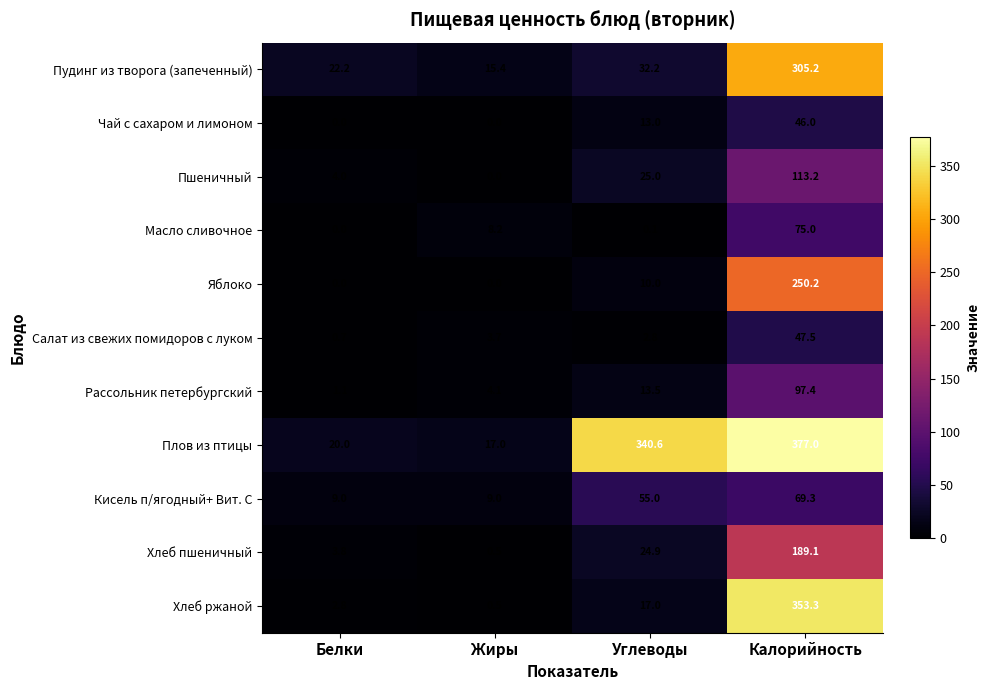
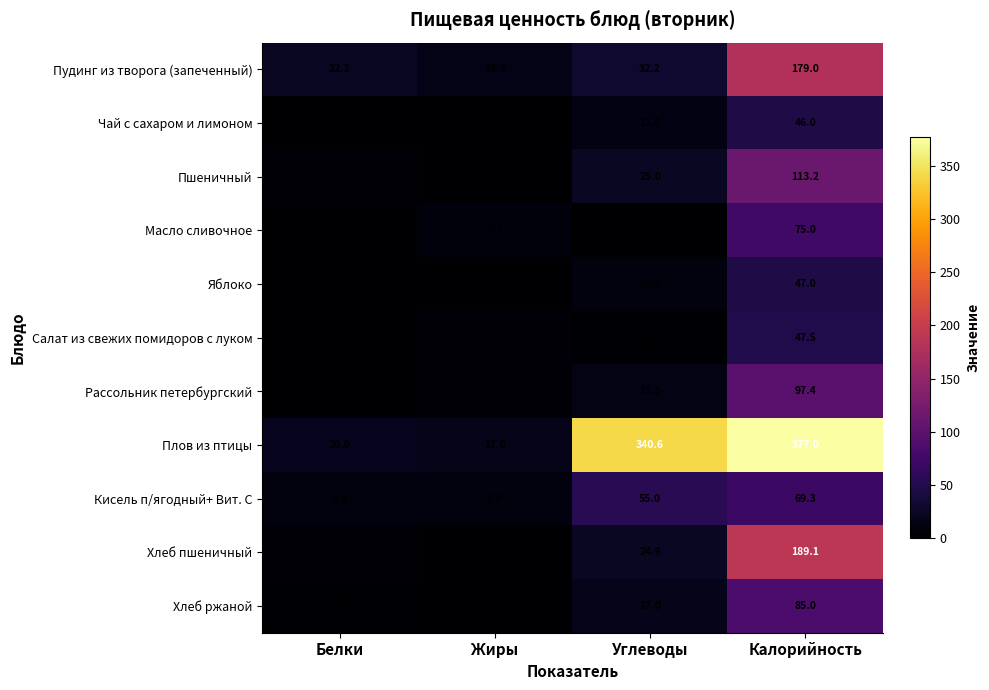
  {
    "Пудинг из творога (запеченный)": {
-     "Калорийность": 305.2
+     "Калорийность": 179.0
    },
    "Чай с сахаром и лимоном": {
      "Калорийность": 46.0
    },
    "Пшеничный": {
      "Калорийность": 113.2
    },
    "Масло сливочное": {
      "Калорийность": 75.0
    },
    "Яблоко": {
-     "Калорийность": 250.2
+     "Калорийность": 47.0
    },
    "Салат из свежих помидоров с луком": {
      "Калорийность": 47.5
    },
    "Рассольник петербургский": {
      "Калорийность": 97.4
    },
    "Плов из птицы": {
      "Углеводы": 340.6,
      "Калорийность": 377.0
    },
    "Кисель п/ягодный+ Вит. С": {
      "Углеводы": 55.0,
      "Калорийность": 69.3
    },
    "Хлеб пшеничный": {
      "Калорийность": 189.1
    },
    "Хлеб ржаной": {
-     "Калорийность": 353.3
+     "Калорийность": 85.0
    }
  }
